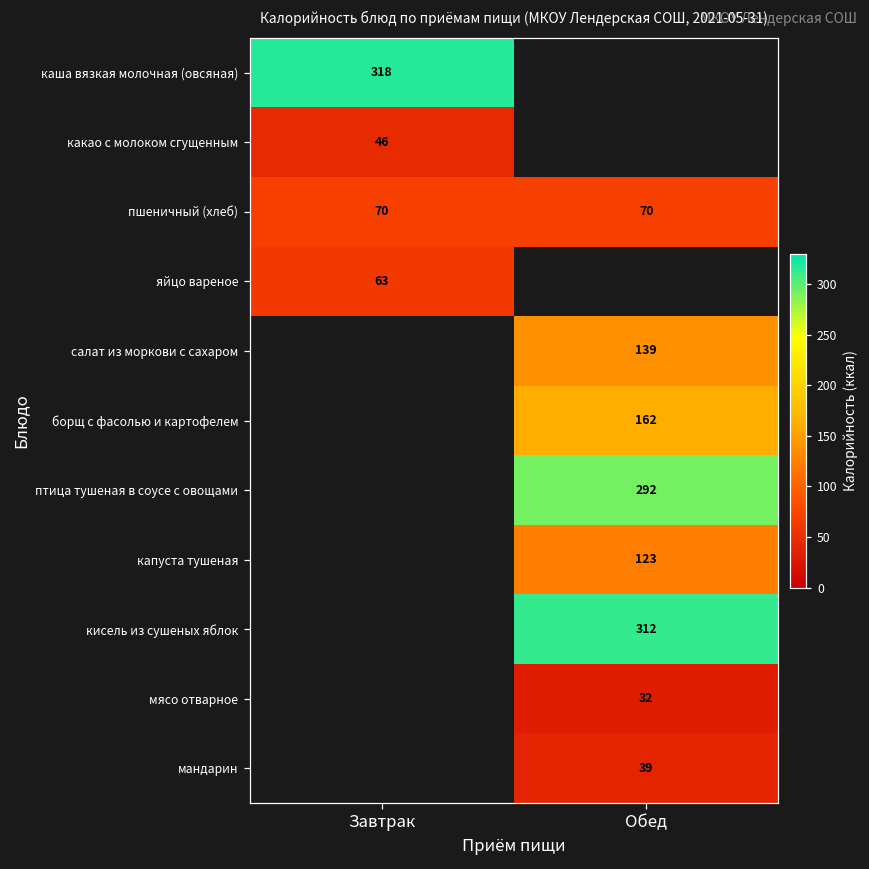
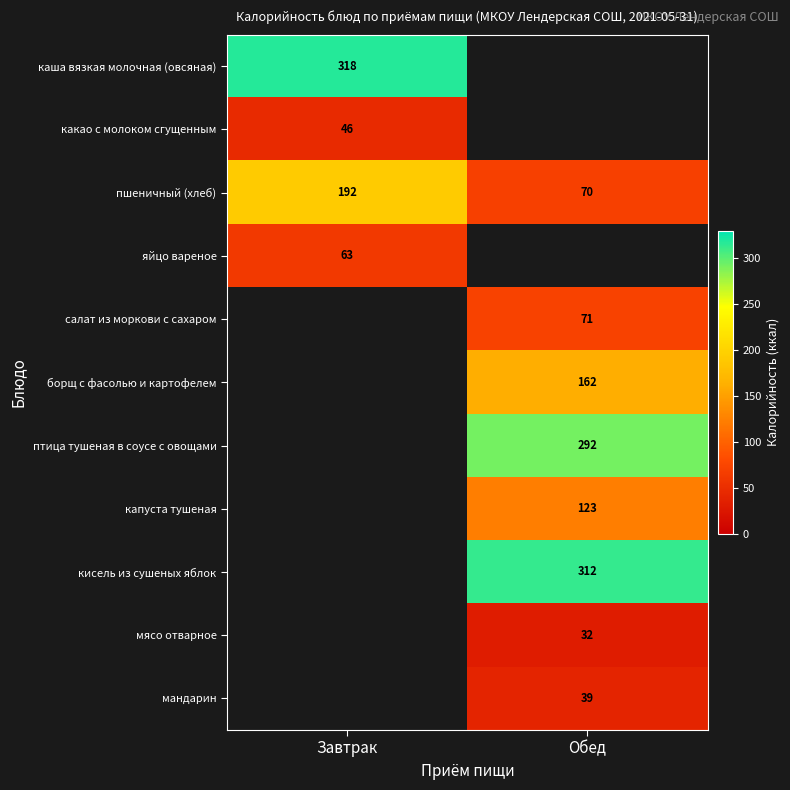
  {
    "каша вязкая молочная (овсяная)": {
      "Завтрак": 318
    },
    "какао с молоком сгущенным": {
      "Завтрак": 46
    },
    "пшеничный (хлеб)": {
-     "Завтрак": 70,
+     "Завтрак": 192,
      "Обед": 70
    },
    "яйцо вареное": {
      "Завтрак": 63
    },
    "салат из моркови с сахаром": {
-     "Обед": 139
+     "Обед": 71
    },
    "борщ с фасолью и картофелем": {
      "Обед": 162
    },
    "птица тушеная в соусе с овощами": {
      "Обед": 292
    },
    "капуста тушеная": {
      "Обед": 123
    },
    "кисель из сушеных яблок": {
      "Обед": 312
    },
    "мясо отварное": {
      "Обед": 32
    },
    "мандарин": {
      "Обед": 39
    }
  }
